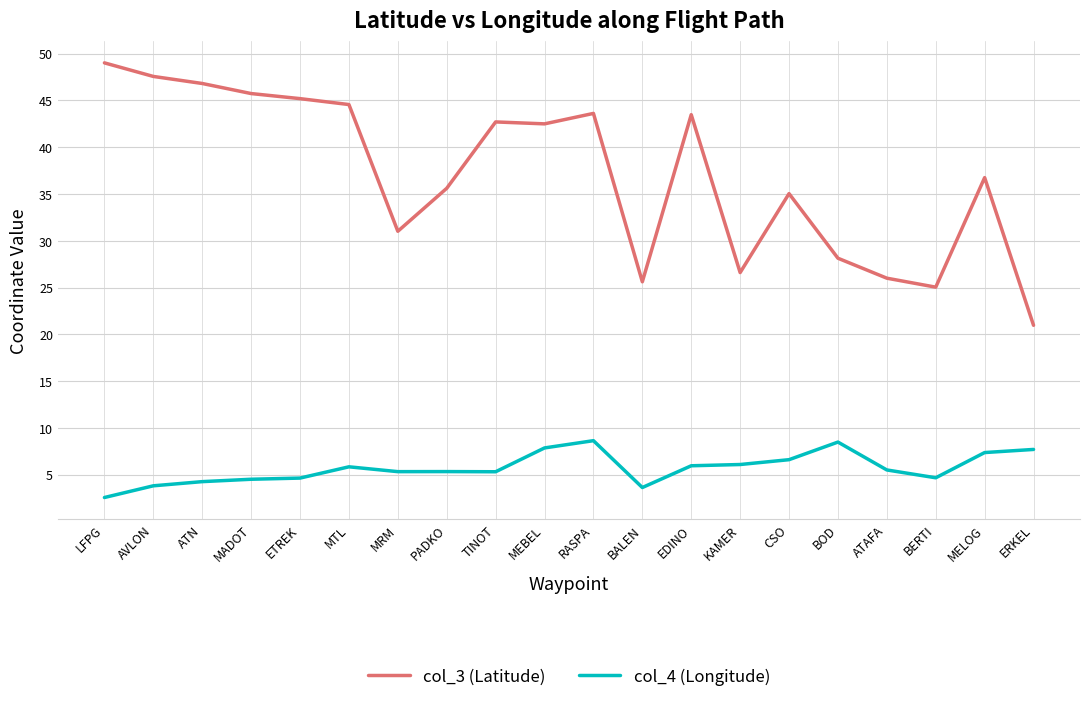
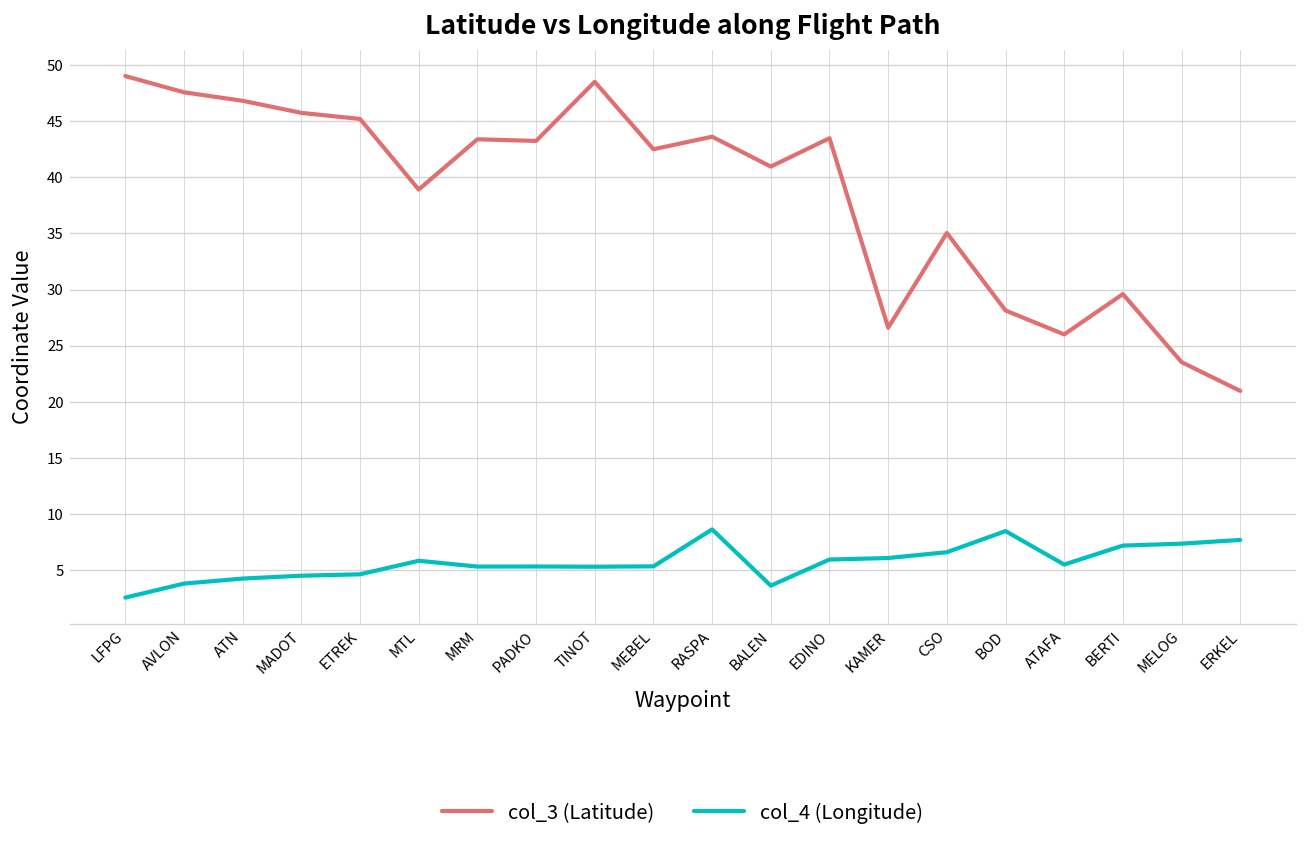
  {
    "col_3 (Latitude)": {
      "LFPG": 49,
      "AVLON": 48,
      "ATN": 47,
      "MADOT": 46,
      "ETREK": 45,
-     "MTL": 45,
-     "MRM": 31,
-     "PADKO": 36,
-     "TINOT": 43,
+     "MTL": 39,
+     "MRM": 43,
+     "PADKO": 43,
+     "TINOT": 48,
      "MEBEL": 42,
      "RASPA": 44,
-     "BALEN": 26,
+     "BALEN": 41,
      "EDINO": 43,
      "KAMER": 27,
      "CSO": 35,
      "BOD": 28,
      "ATAFA": 26,
-     "BERTI": 25,
-     "MELOG": 37,
+     "BERTI": 30,
+     "MELOG": 24,
      "ERKEL": 21
    },
    "col_4 (Longitude)": {
      "LFPG": 3,
      "AVLON": 4,
      "ATN": 4,
      "MADOT": 5,
      "ETREK": 5,
      "MTL": 6,
      "MRM": 5,
      "PADKO": 5,
      "TINOT": 5,
-     "MEBEL": 8,
+     "MEBEL": 5,
      "RASPA": 9,
      "BALEN": 4,
      "EDINO": 6,
      "KAMER": 6,
      "CSO": 7,
      "BOD": 8,
      "ATAFA": 6,
-     "BERTI": 5,
+     "BERTI": 7,
      "MELOG": 7,
      "ERKEL": 8
    }
  }
